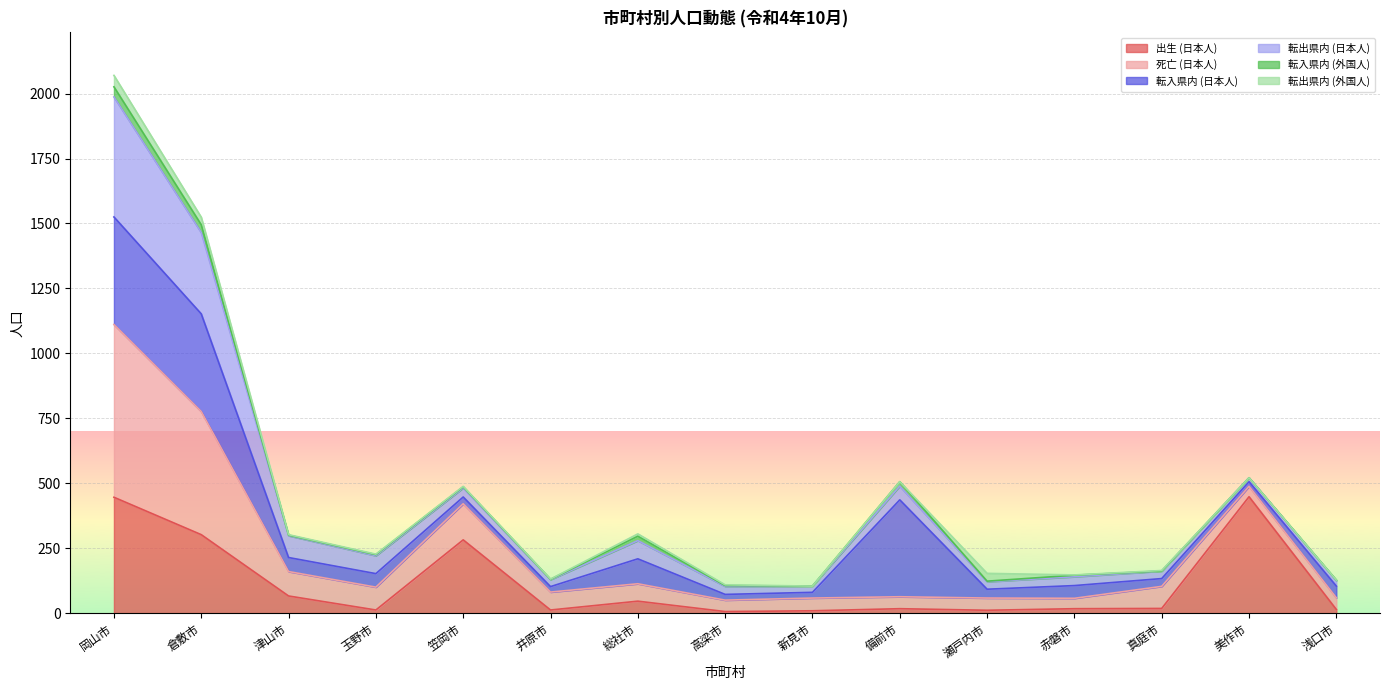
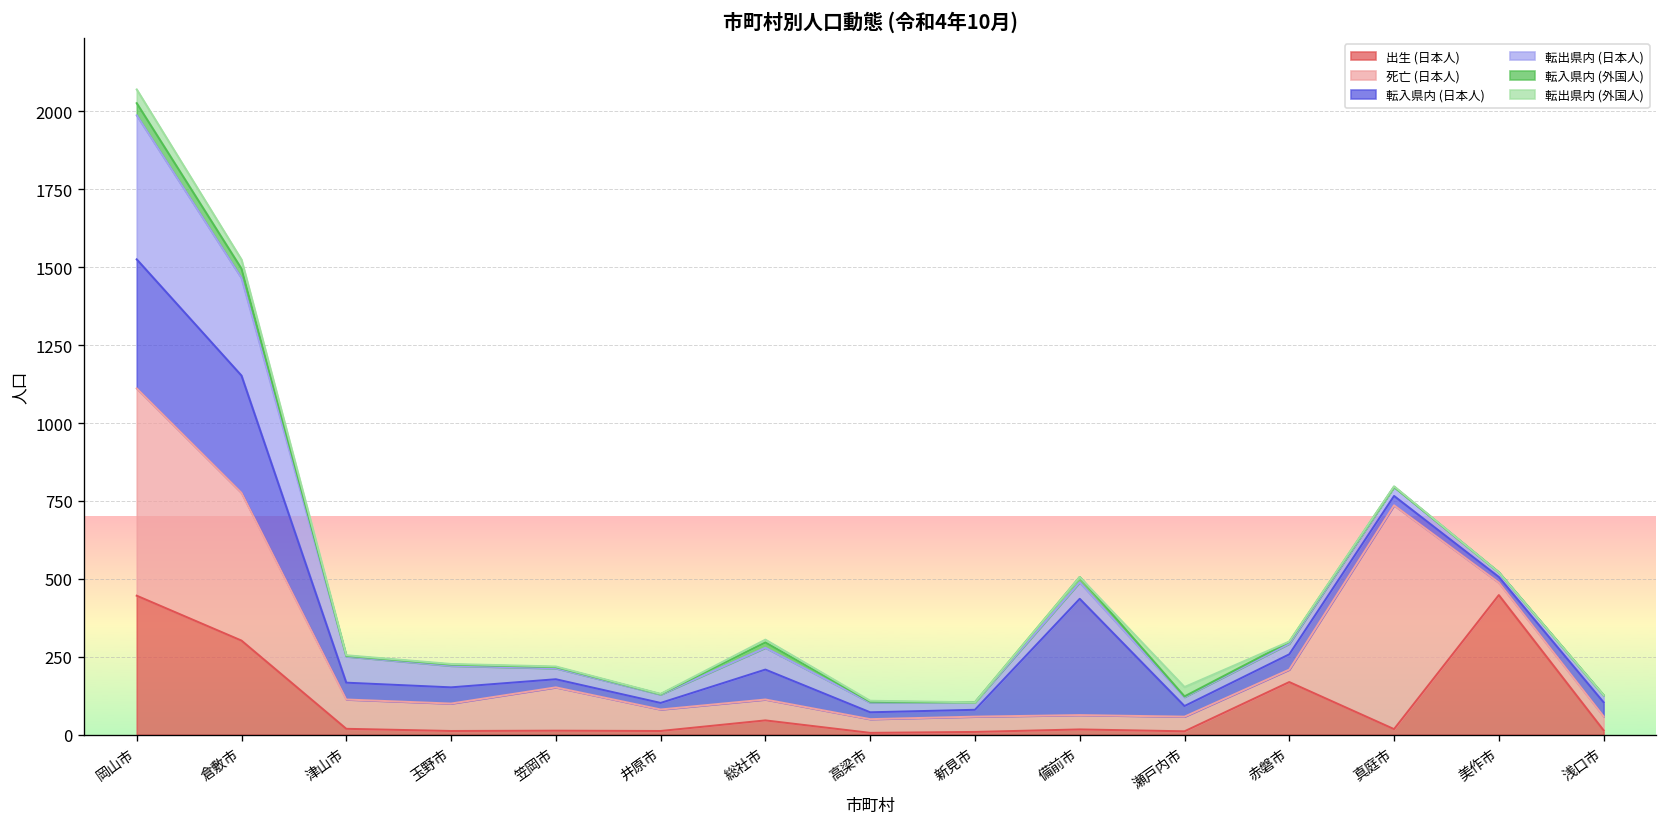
  {
    "出生 (日本人)": {
      "岡山市": 450,
      "倉敷市": 300,
-     "津山市": 70,
+     "津山市": 20,
      "玉野市": 10,
-     "笠岡市": 280,
+     "笠岡市": 10,
      "井原市": 10,
      "総社市": 50,
      "高梁市": 10,
      "新見市": 10,
      "備前市": 20,
      "瀬戸内市": 10,
-     "赤磐市": 20,
+     "赤磐市": 170,
      "真庭市": 20,
      "美作市": 450,
      "浅口市": 10
    },
    "死亡 (日本人)": {
      "岡山市": 670,
      "倉敷市": 470,
      "津山市": 90,
      "玉野市": 90,
      "笠岡市": 140,
      "井原市": 70,
      "総社市": 70,
      "高梁市": 40,
      "新見市": 50,
      "備前市": 50,
      "瀬戸内市": 50,
      "赤磐市": 40,
-     "真庭市": 90,
+     "真庭市": 720,
      "美作市": 40,
      "浅口市": 50
    },
    "転入県内 (日本人)": {
      "岡山市": 410,
      "倉敷市": 380,
      "津山市": 50,
      "玉野市": 50,
      "笠岡市": 30,
      "井原市": 20,
      "総社市": 100,
      "高梁市": 20,
      "新見市": 20,
      "備前市": 370,
      "瀬戸内市": 30,
      "赤磐市": 50,
      "真庭市": 30,
      "美作市": 20,
      "浅口市": 50
    },
    "転出県内 (日本人)": {
      "岡山市": 460,
      "倉敷市": 310,
      "総社市": 70,
      "備前市": 50
    },
    "転入県内 (外国人)": {
      "岡山市": 40,
      "倉敷市": 30
    },
    "転出県内 (外国人)": {
      "岡山市": 40,
      "倉敷市": 30,
      "瀬戸内市": 30
    }
  }
